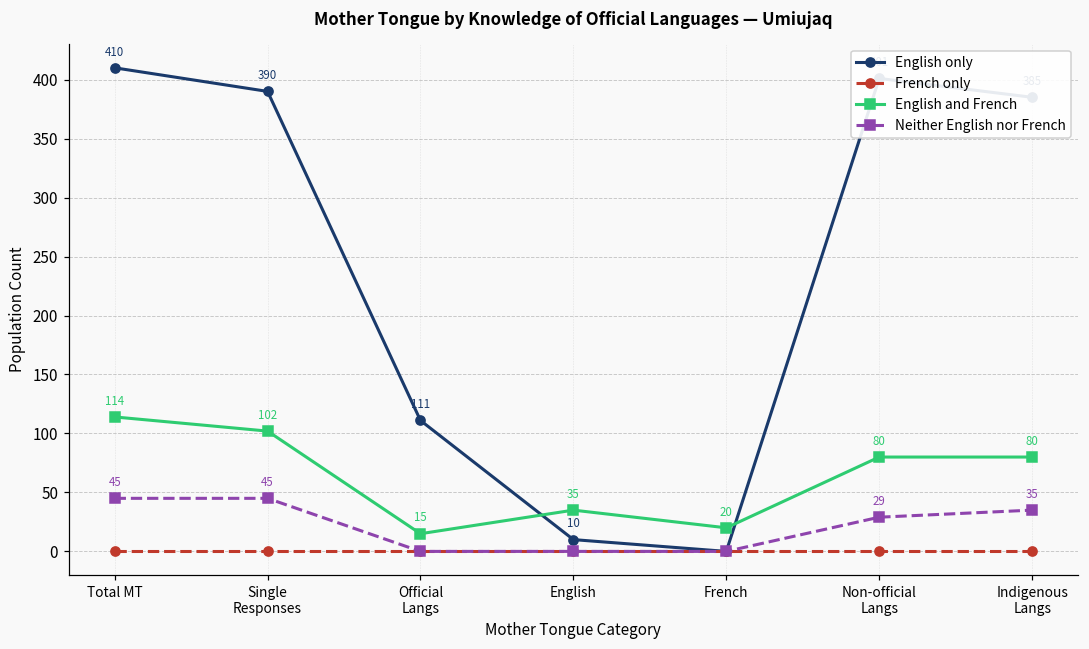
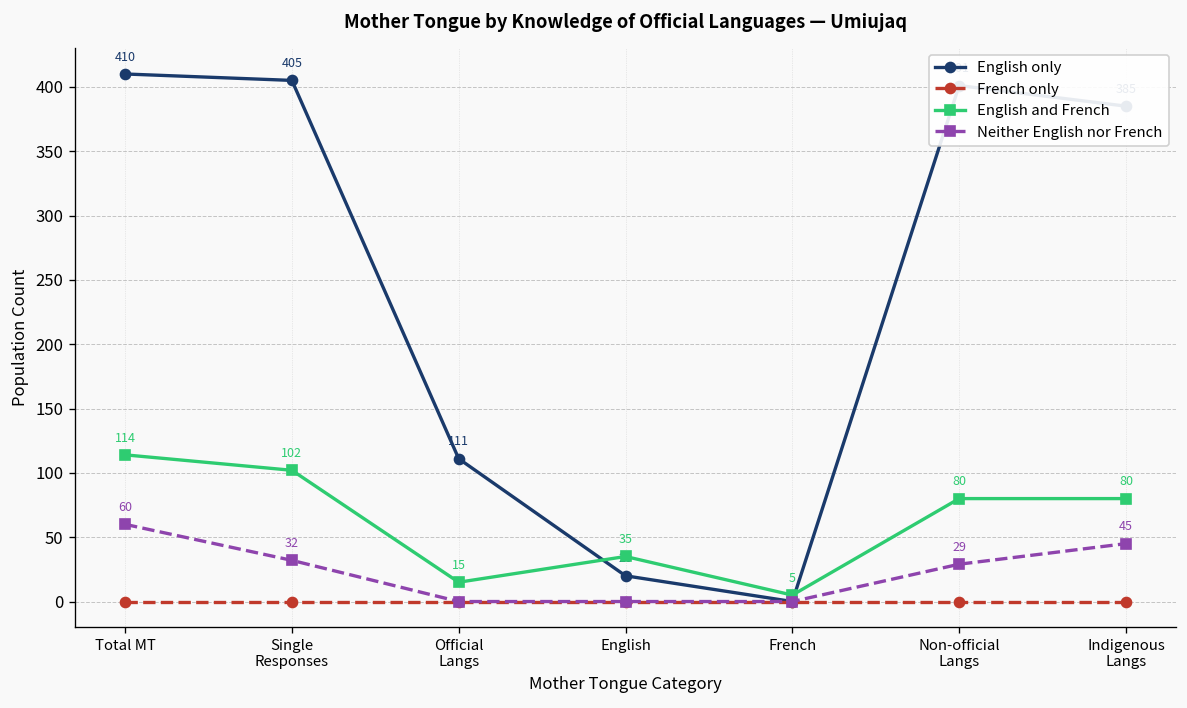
  {
    "English only": {
      "Total MT": 410,
-     "Single Responses": 390,
+     "Single Responses": 405,
      "Official Langs": 111,
-     "English": 10
+     "English": 20
    },
    "French only": {
      "Total MT": 0,
      "Single Responses": 0,
      "Non-official Langs": 0,
      "Indigenous Langs": 0
    },
    "English and French": {
      "Total MT": 114,
      "Single Responses": 102,
      "Official Langs": 15,
      "English": 35,
-     "French": 20,
+     "French": 5,
      "Non-official Langs": 80,
      "Indigenous Langs": 80
    },
    "Neither English nor French": {
-     "Total MT": 45,
-     "Single Responses": 45,
+     "Total MT": 60,
+     "Single Responses": 32,
      "Non-official Langs": 29,
-     "Indigenous Langs": 35
+     "Indigenous Langs": 45
    }
  }
